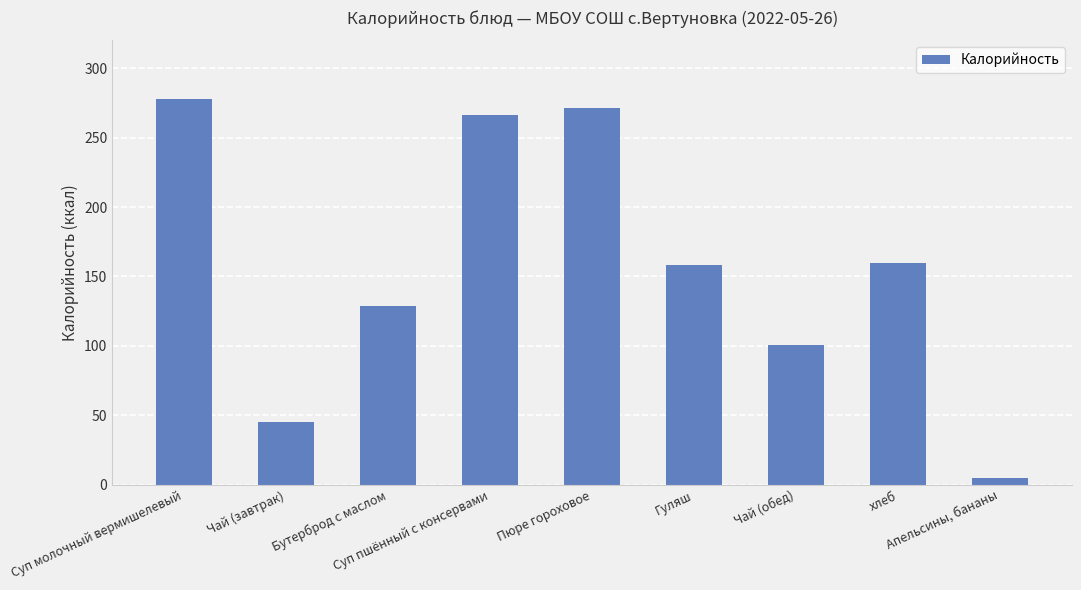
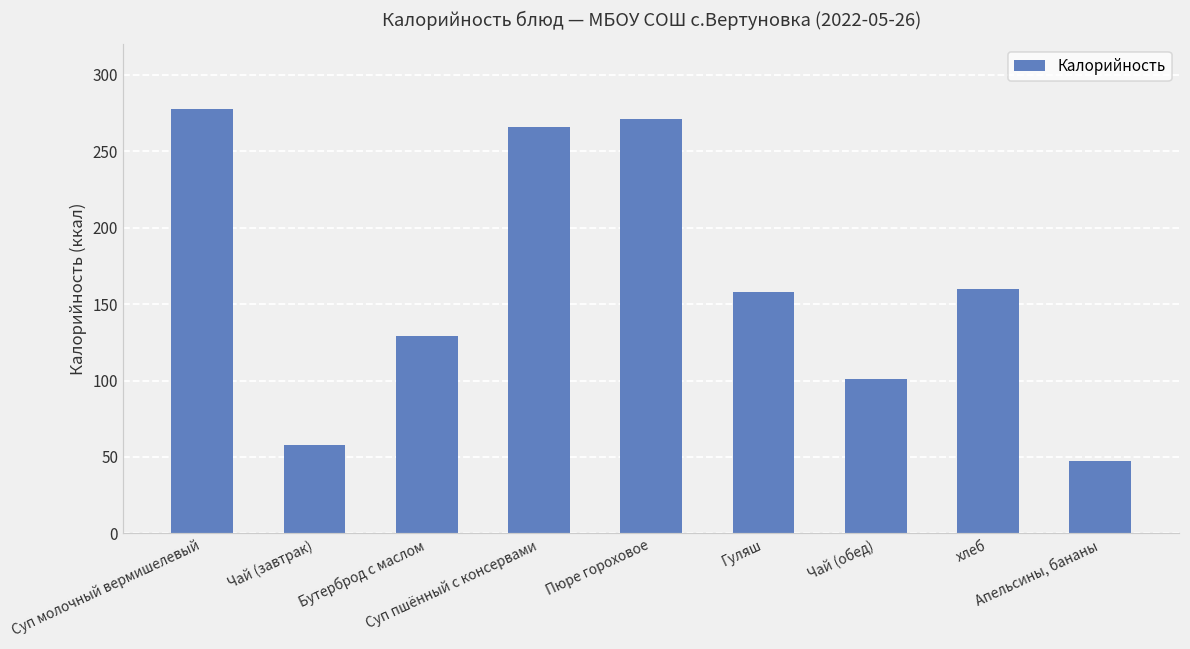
  {
    "Суп молочный вермишелевый": 278,
-   "Чай (завтрак)": 45,
+   "Чай (завтрак)": 58,
    "Бутерброд с маслом": 129,
    "Суп пшённый с консервами": 266,
    "Пюре гороховое": 271,
    "Гуляш": 158,
    "Чай (обед)": 101,
    "хлеб": 160,
-   "Апельсины, бананы": 5
+   "Апельсины, бананы": 47
  }
